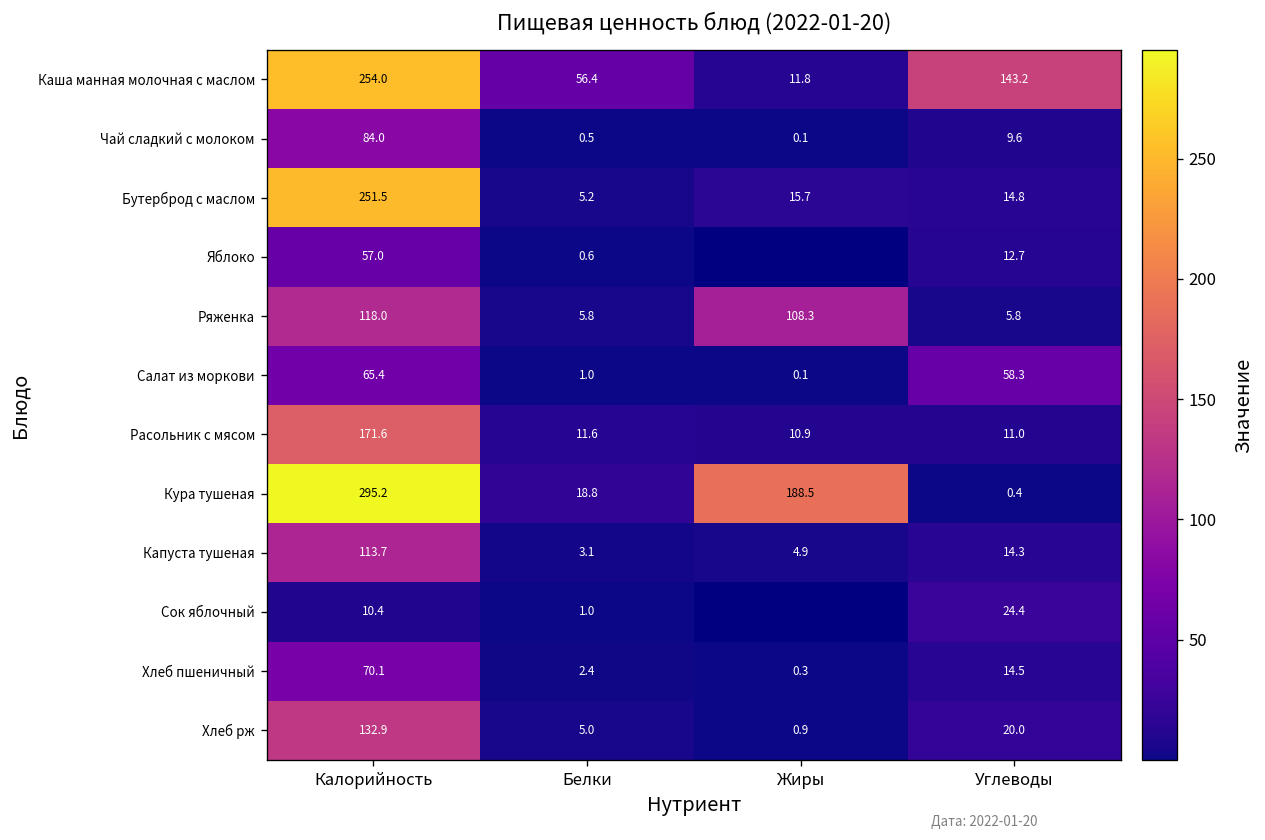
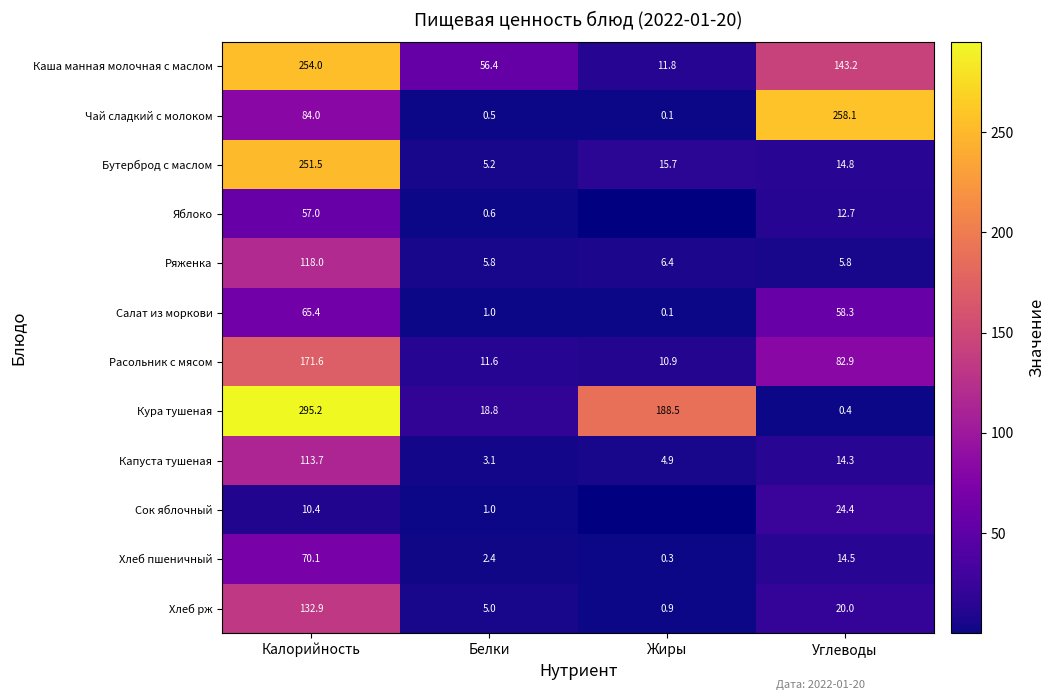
  {
    "Каша манная молочная с маслом": {
      "Калорийность": 254.0,
      "Белки": 56.4,
      "Жиры": 11.8,
      "Углеводы": 143.2
    },
    "Чай сладкий с молоком": {
      "Калорийность": 84.0,
      "Белки": 0.5,
      "Жиры": 0.1,
-     "Углеводы": 9.6
+     "Углеводы": 258.1
    },
    "Бутерброд с маслом": {
      "Калорийность": 251.5,
      "Белки": 5.2,
      "Жиры": 15.7,
      "Углеводы": 14.8
    },
    "Яблоко": {
      "Калорийность": 57.0,
      "Белки": 0.6,
      "Углеводы": 12.7
    },
    "Ряженка": {
      "Калорийность": 118.0,
      "Белки": 5.8,
-     "Жиры": 108.3,
+     "Жиры": 6.4,
      "Углеводы": 5.8
    },
    "Салат из моркови": {
      "Калорийность": 65.4,
      "Белки": 1.0,
      "Жиры": 0.1,
      "Углеводы": 58.3
    },
    "Расольник с мясом": {
      "Калорийность": 171.6,
      "Белки": 11.6,
      "Жиры": 10.9,
-     "Углеводы": 11.0
+     "Углеводы": 82.9
    },
    "Кура тушеная": {
      "Калорийность": 295.2,
      "Белки": 18.8,
      "Жиры": 188.5,
      "Углеводы": 0.4
    },
    "Капуста тушеная": {
      "Калорийность": 113.7,
      "Белки": 3.1,
      "Жиры": 4.9,
      "Углеводы": 14.3
    },
    "Сок яблочный": {
      "Калорийность": 10.4,
      "Белки": 1.0,
      "Углеводы": 24.4
    },
    "Хлеб пшеничный": {
      "Калорийность": 70.1,
      "Белки": 2.4,
      "Жиры": 0.3,
      "Углеводы": 14.5
    },
    "Хлеб рж": {
      "Калорийность": 132.9,
      "Белки": 5.0,
      "Жиры": 0.9,
      "Углеводы": 20.0
    }
  }
